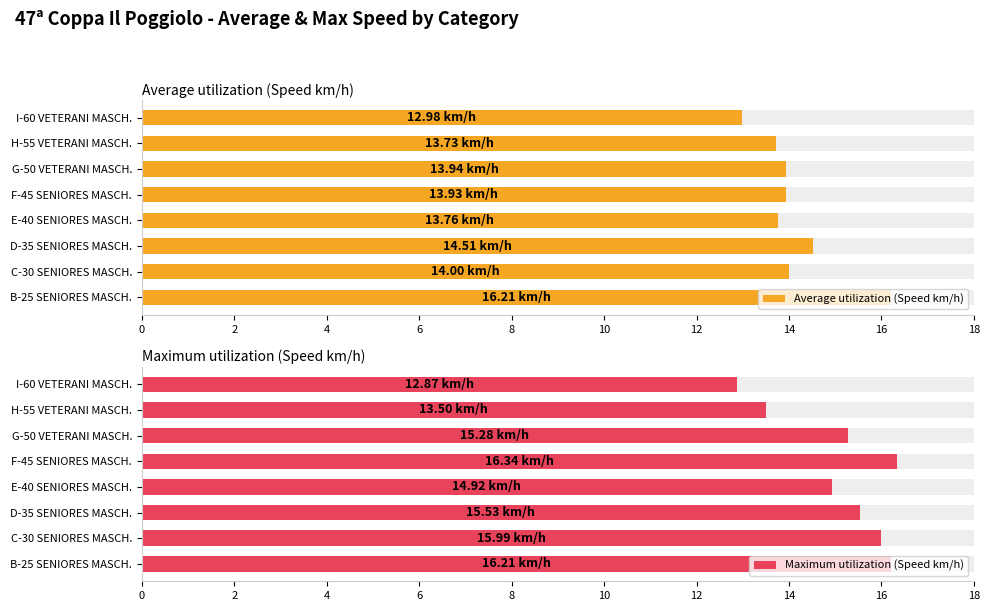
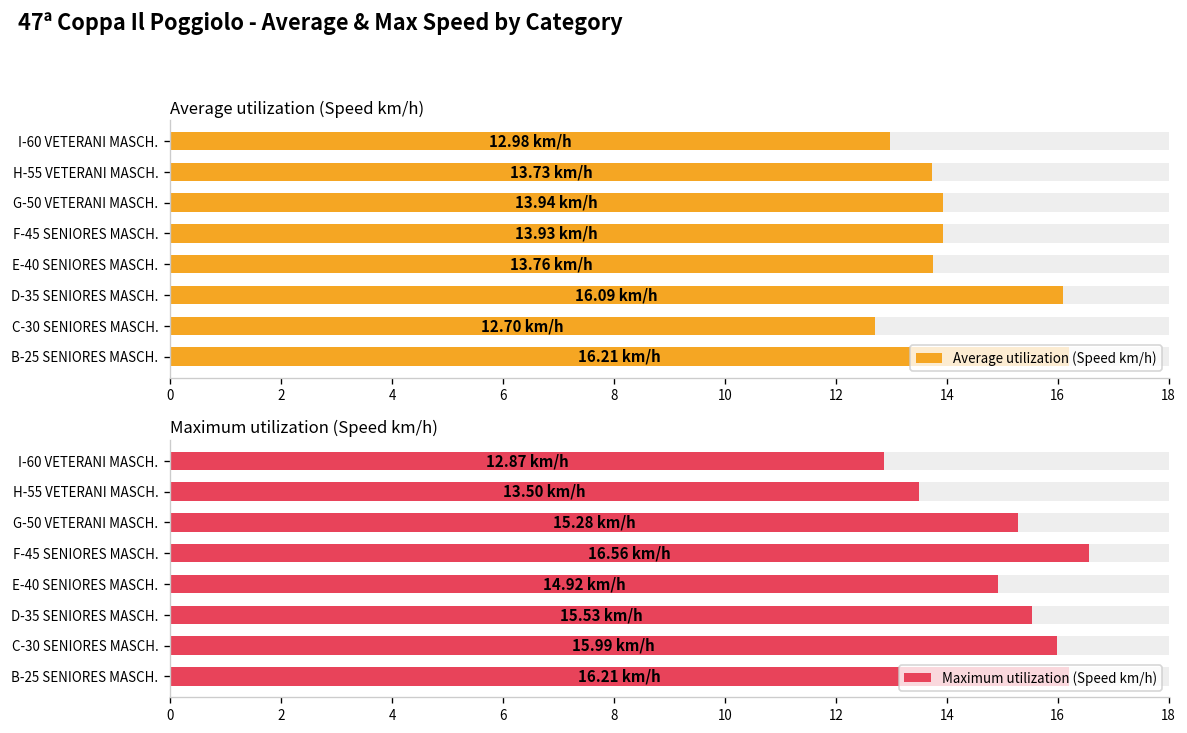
  {
    "Average utilization (Speed km/h)": {
      "Average utilization (Speed km/h)": {
-       "D-35 SENIORES MASCH.": 14.51,
-       "C-30 SENIORES MASCH.": 14.00
+       "D-35 SENIORES MASCH.": 16.09,
+       "C-30 SENIORES MASCH.": 12.70
      }
    },
    "Maximum utilization (Speed km/h)": {
      "Maximum utilization (Speed km/h)": {
-       "F-45 SENIORES MASCH.": 16.34
+       "F-45 SENIORES MASCH.": 16.56
      }
    }
  }
